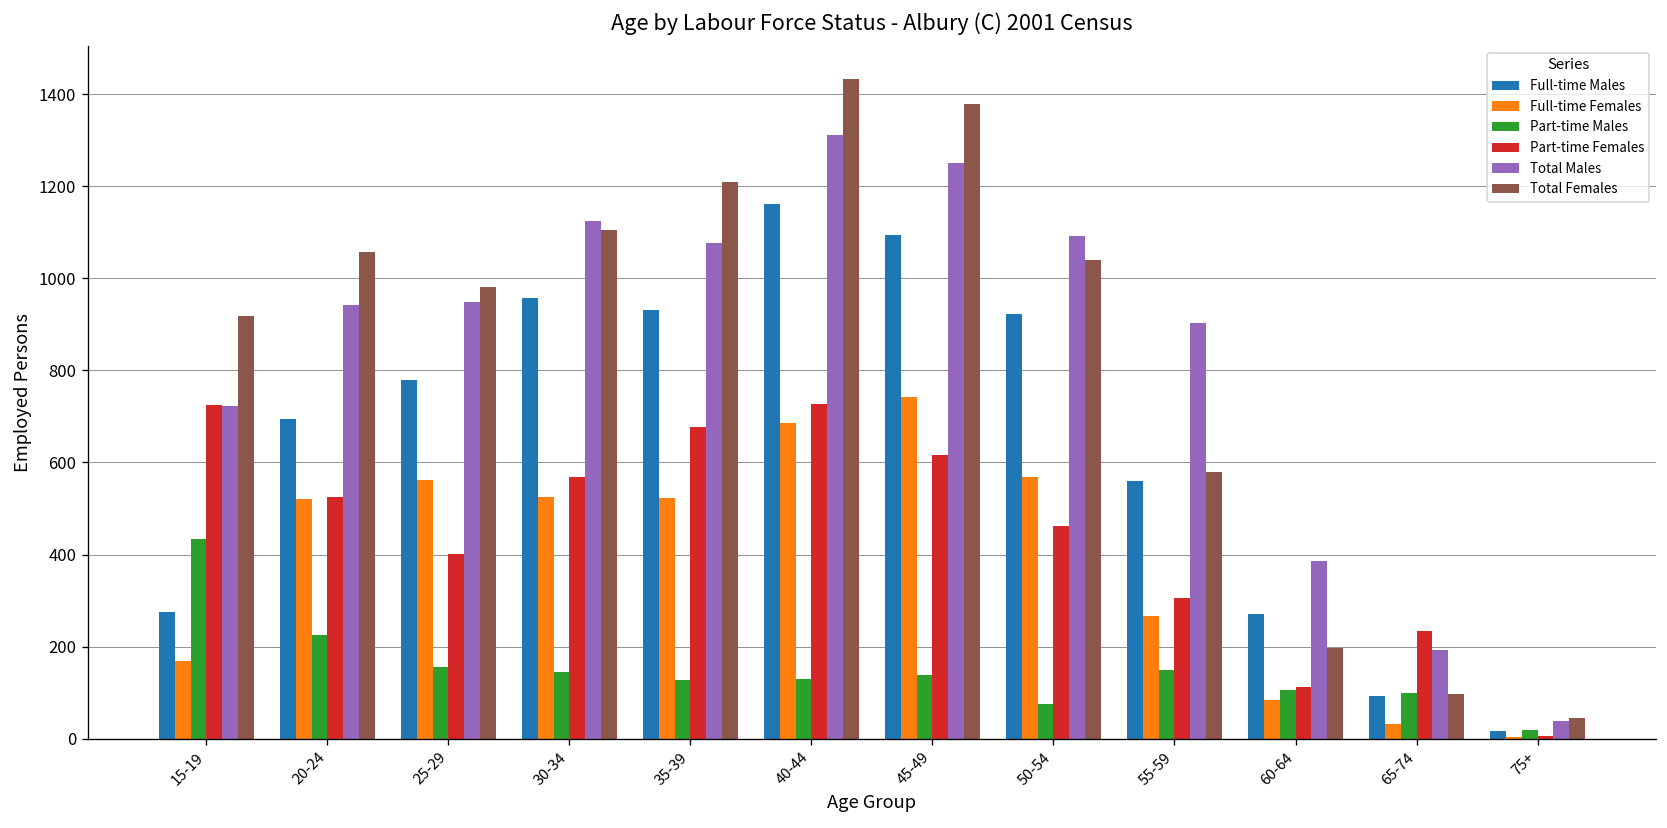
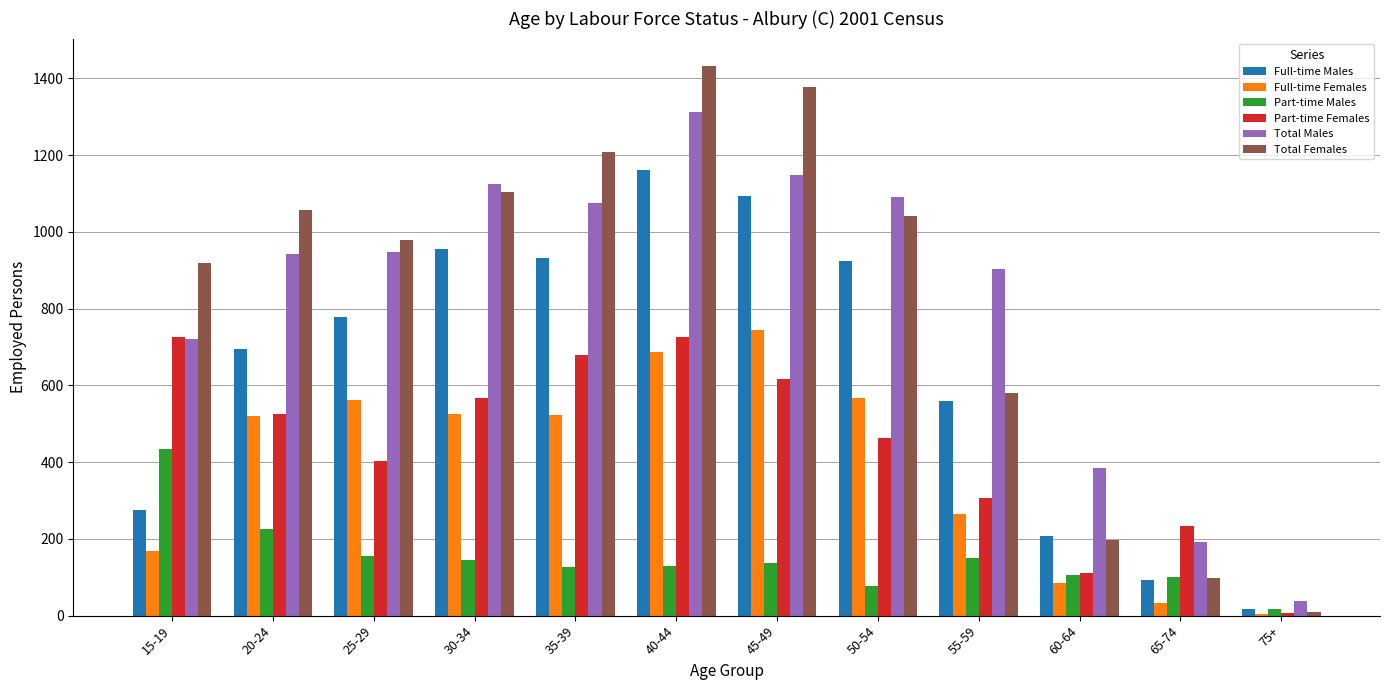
  {
    "Full-time Males": {
      "15-19": 280,
      "20-24": 690,
      "25-29": 780,
      "30-34": 960,
      "35-39": 930,
      "40-44": 1160,
      "45-49": 1090,
      "50-54": 920,
      "55-59": 560,
-     "60-64": 270,
+     "60-64": 210,
      "65-74": 90,
      "75+": 20
    },
    "Full-time Females": {
      "15-19": 170,
      "20-24": 520,
      "25-29": 560,
      "30-34": 530,
      "35-39": 520,
      "40-44": 690,
      "45-49": 740,
      "50-54": 570,
      "55-59": 270,
      "60-64": 80,
      "65-74": 30
    },
    "Part-time Males": {
      "15-19": 430,
      "20-24": 230,
      "25-29": 160,
      "30-34": 150,
      "35-39": 130,
      "40-44": 130,
      "45-49": 140,
      "50-54": 80,
      "55-59": 150,
      "60-64": 110,
      "65-74": 100,
      "75+": 20
    },
    "Part-time Females": {
      "15-19": 730,
      "20-24": 530,
      "25-29": 400,
      "30-34": 570,
      "35-39": 680,
      "40-44": 730,
      "45-49": 620,
      "50-54": 460,
      "55-59": 310,
      "60-64": 110,
      "65-74": 230
    },
    "Total Males": {
      "15-19": 720,
      "20-24": 940,
      "25-29": 950,
      "30-34": 1120,
      "35-39": 1080,
      "40-44": 1310,
-     "45-49": 1250,
+     "45-49": 1150,
      "50-54": 1090,
      "55-59": 900,
      "60-64": 390,
      "65-74": 190,
      "75+": 40
    },
    "Total Females": {
      "15-19": 920,
      "20-24": 1060,
      "25-29": 980,
      "30-34": 1100,
      "35-39": 1210,
      "40-44": 1430,
      "45-49": 1380,
      "50-54": 1040,
      "55-59": 580,
      "60-64": 200,
      "65-74": 100,
-     "75+": 50
+     "75+": 10
    }
  }
